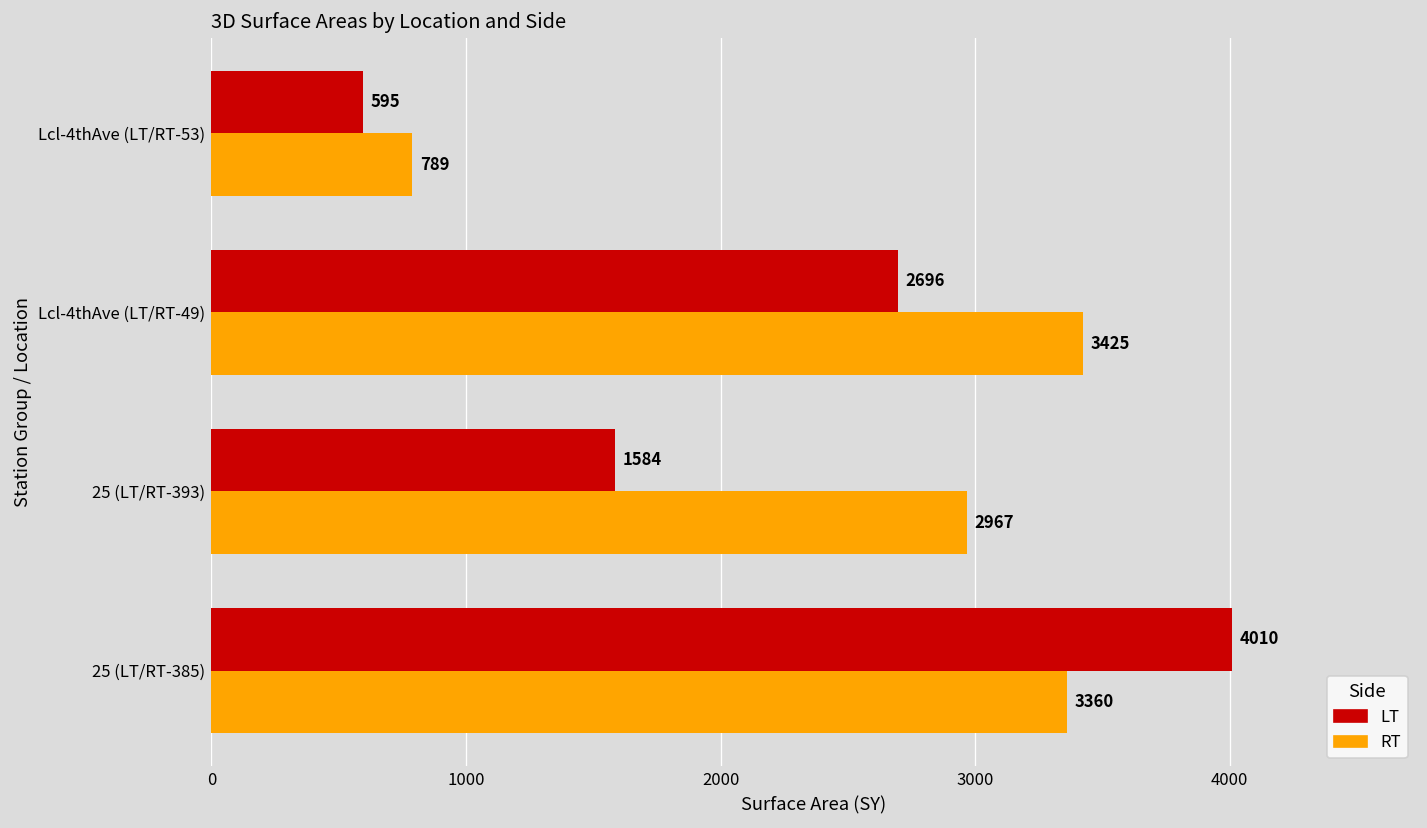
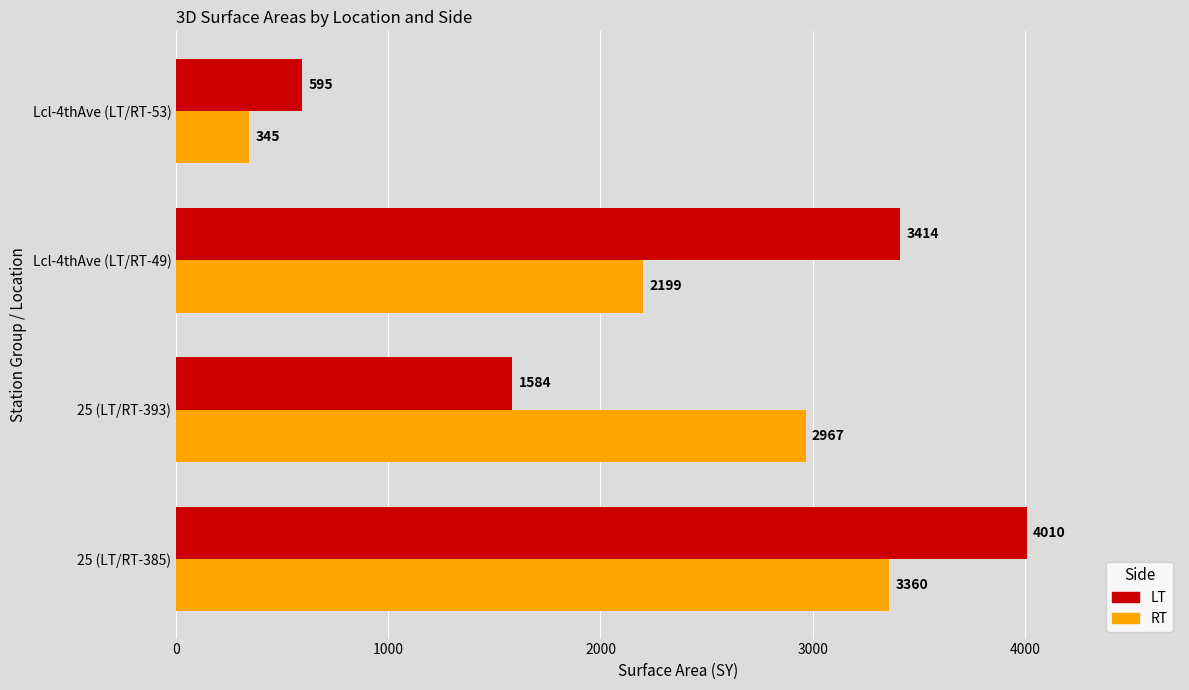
  {
    "LT": {
      "Lcl-4thAve (LT/RT-53)": 595,
-     "Lcl-4thAve (LT/RT-49)": 2696,
+     "Lcl-4thAve (LT/RT-49)": 3414,
      "25 (LT/RT-393)": 1584,
      "25 (LT/RT-385)": 4010
    },
    "RT": {
-     "Lcl-4thAve (LT/RT-53)": 789,
-     "Lcl-4thAve (LT/RT-49)": 3425,
+     "Lcl-4thAve (LT/RT-53)": 345,
+     "Lcl-4thAve (LT/RT-49)": 2199,
      "25 (LT/RT-393)": 2967,
      "25 (LT/RT-385)": 3360
    }
  }
